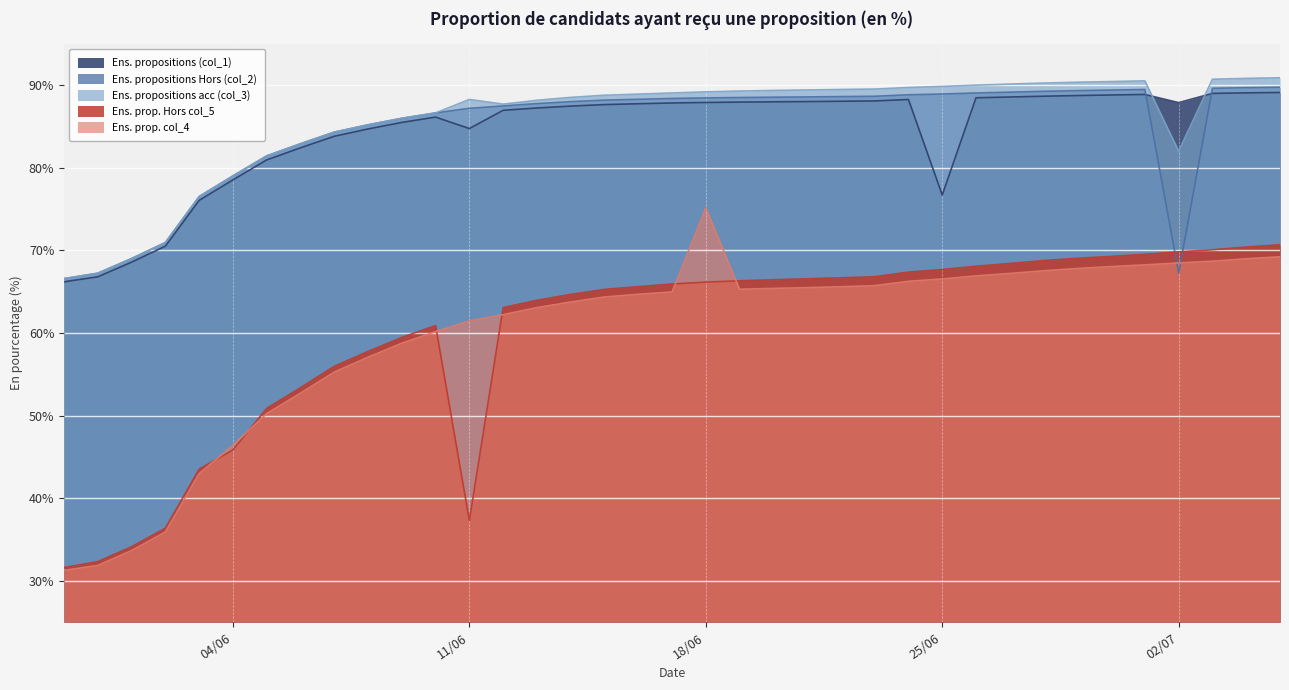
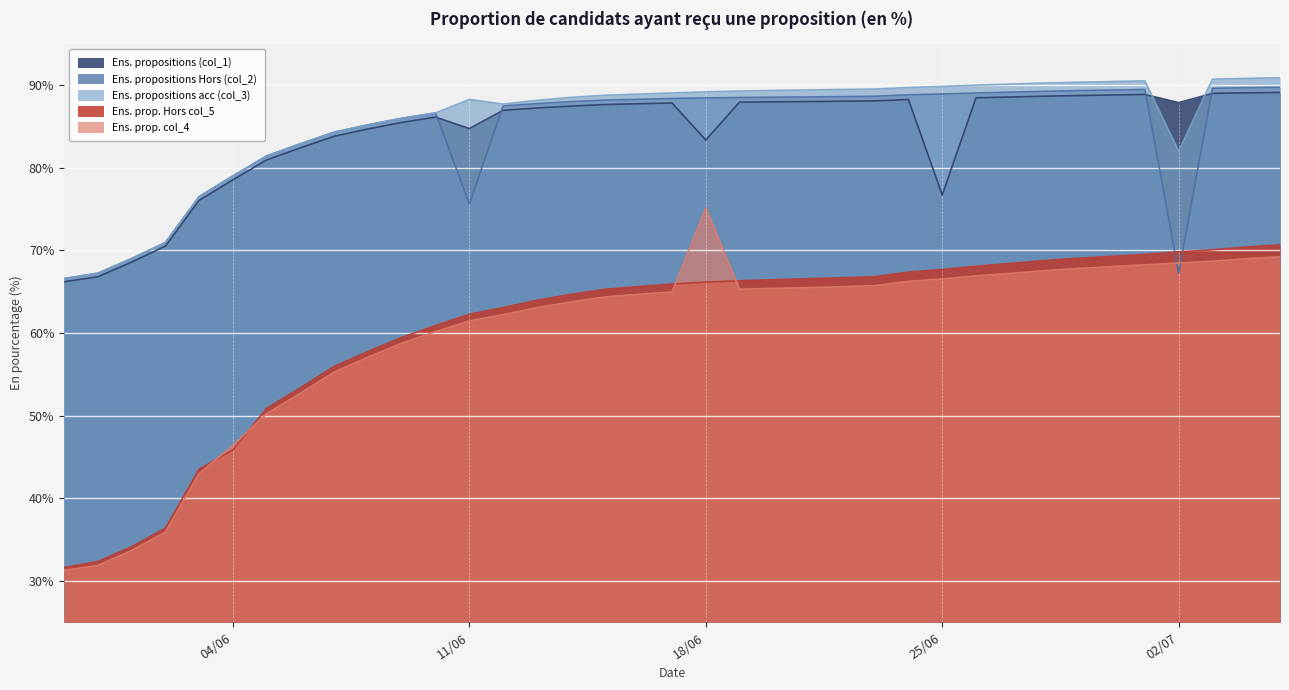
  {
    "Ens. propositions (col_1)": {
      "04/06": "79%",
      "11/06": "85%",
-     "18/06": "88%",
+     "18/06": "83%",
      "25/06": "77%",
      "02/07": "88%"
    },
    "Ens. propositions Hors (col_2)": {
-     "11/06": "87%",
+     "11/06": "76%",
      "18/06": "88%",
      "25/06": "89%",
      "02/07": "67%"
    },
    "Ens. propositions acc (col_3)": {
      "11/06": "88%",
      "18/06": "89%",
      "25/06": "90%",
      "02/07": "82%"
    },
    "Ens. prop. Hors col_5": {
      "04/06": "46%",
-     "11/06": "37%",
+     "11/06": "62%",
      "18/06": "66%",
      "25/06": "68%",
      "02/07": "70%"
    },
    "Ens. prop. col_4": {
      "04/06": "46%",
      "11/06": "61%",
      "18/06": "75%",
      "25/06": "67%",
      "02/07": "68%"
    }
  }
